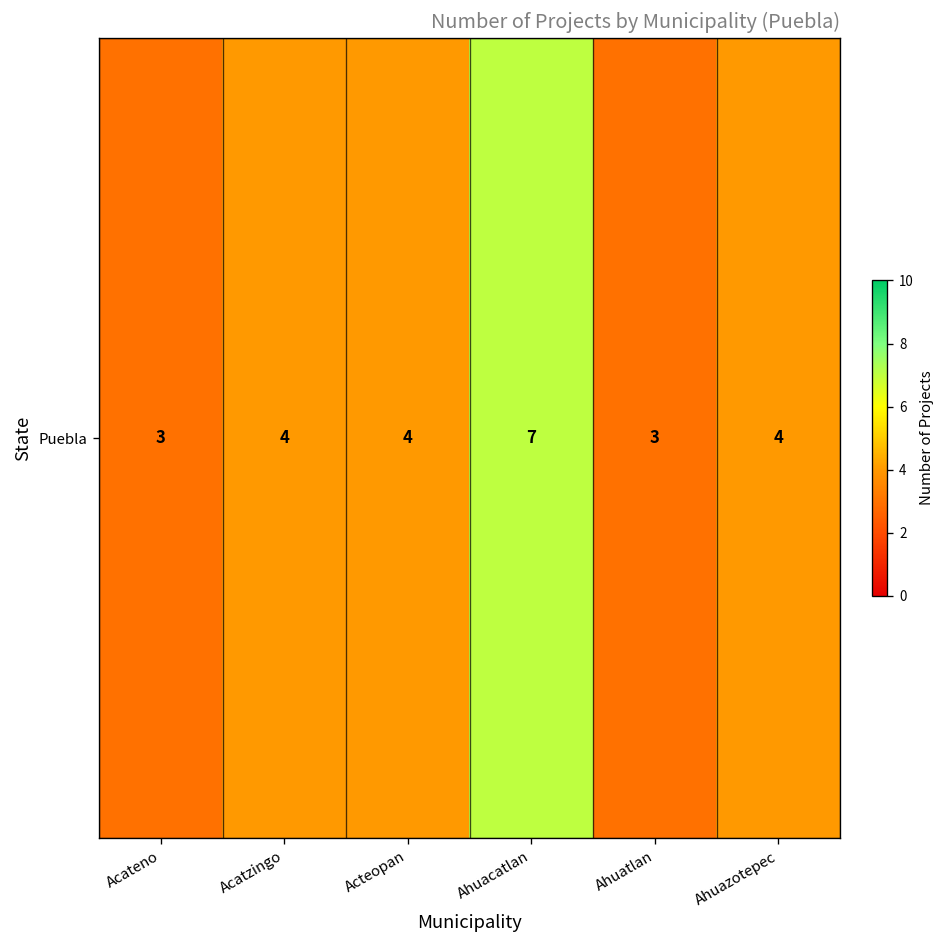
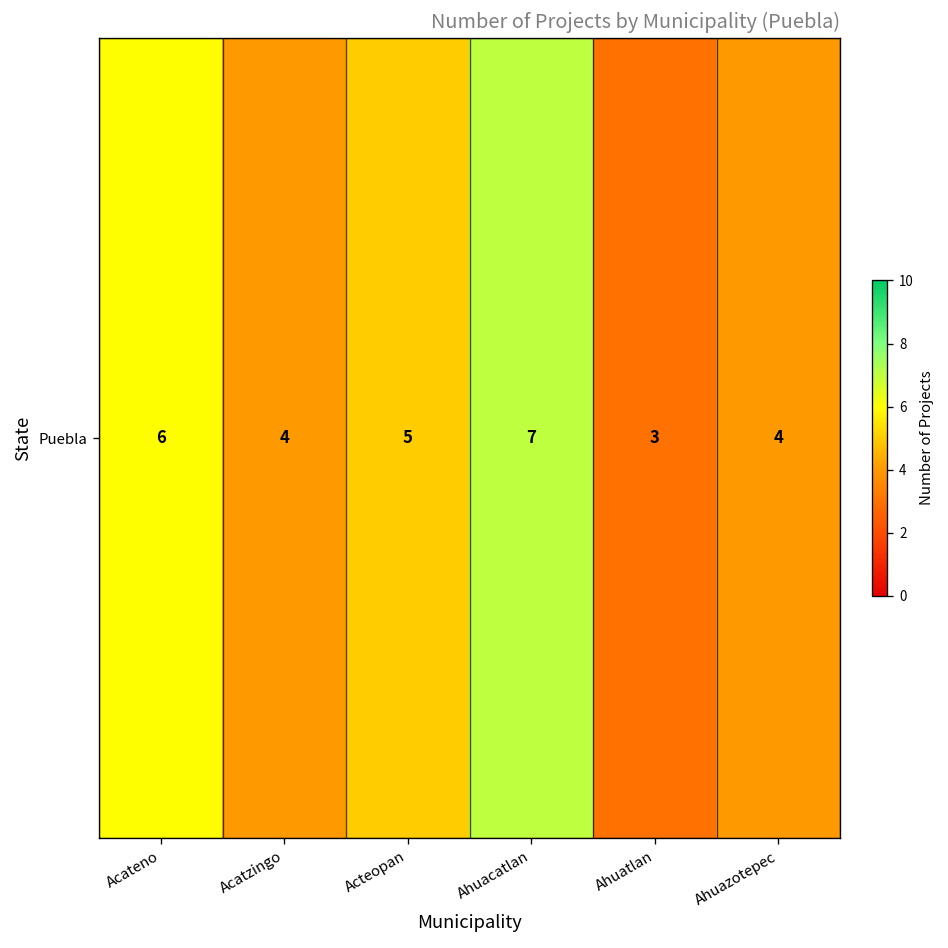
  {
    "Puebla": {
-     "Acateno": 3,
+     "Acateno": 6,
      "Acatzingo": 4,
-     "Acteopan": 4,
+     "Acteopan": 5,
      "Ahuacatlan": 7,
      "Ahuatlan": 3,
      "Ahuazotepec": 4
    }
  }
